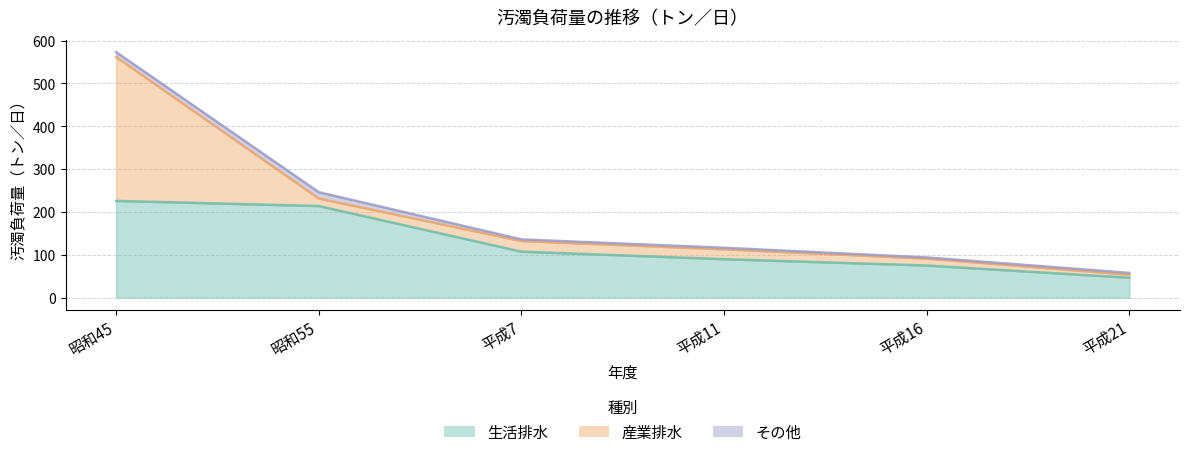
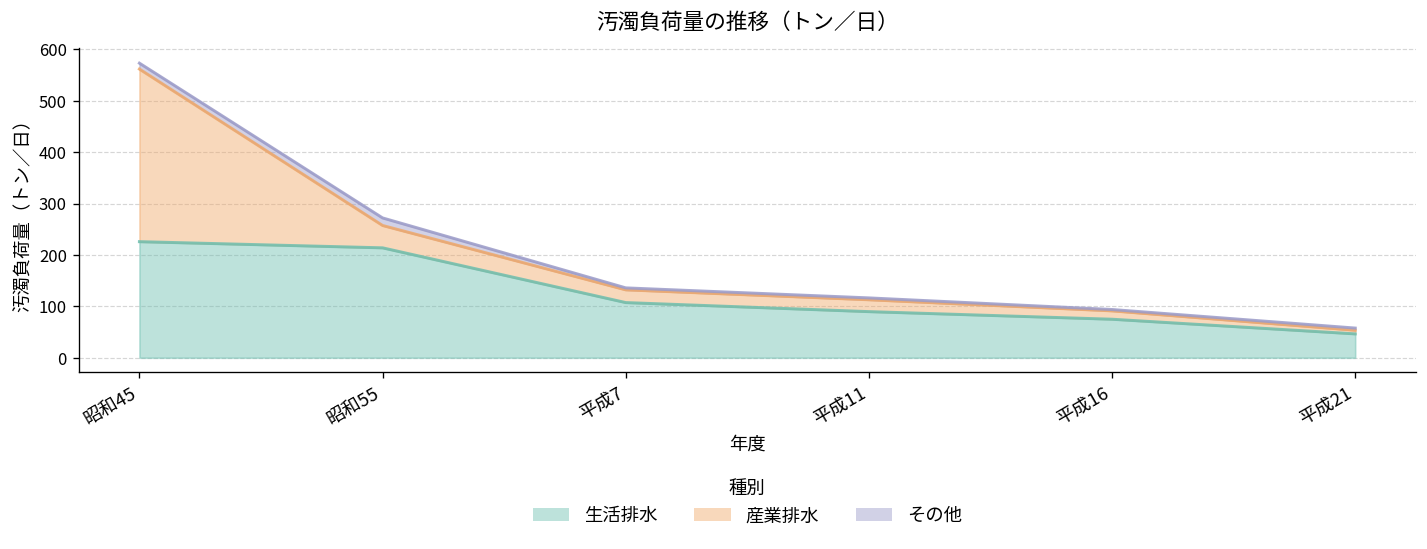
  {
    "産業排水": {
      "昭和45": 340,
-     "昭和55": 20
+     "昭和55": 40
    }
  }
